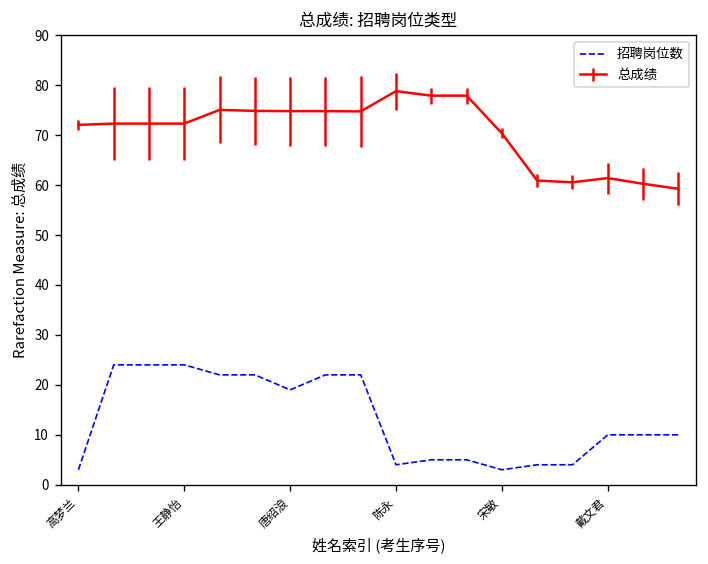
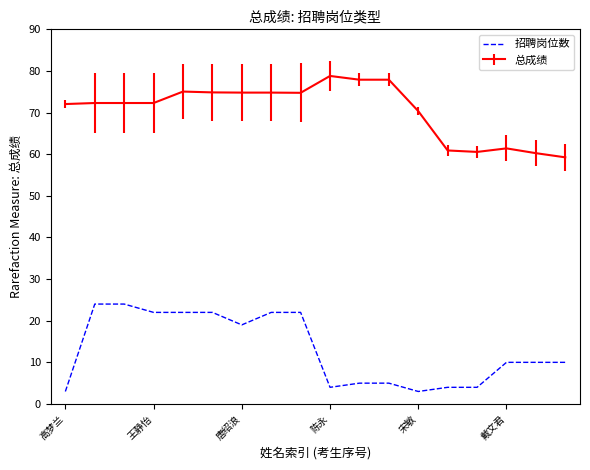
  {
    "招聘岗位数": {
      "高梦兰": 3,
-     "王静怡": 24,
+     "王静怡": 22,
      "唐绍浪": 19,
      "陈永": 4,
      "宋敏": 3,
      "戴文君": 10
    }
  }
